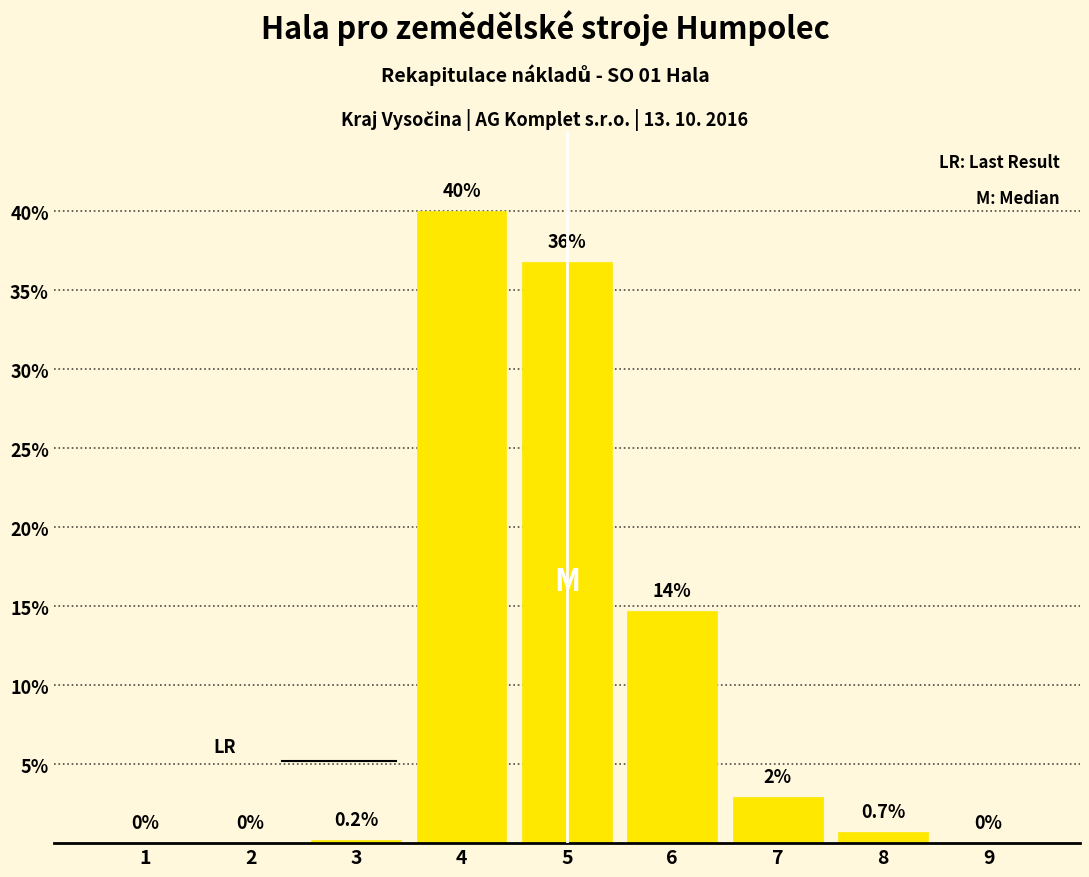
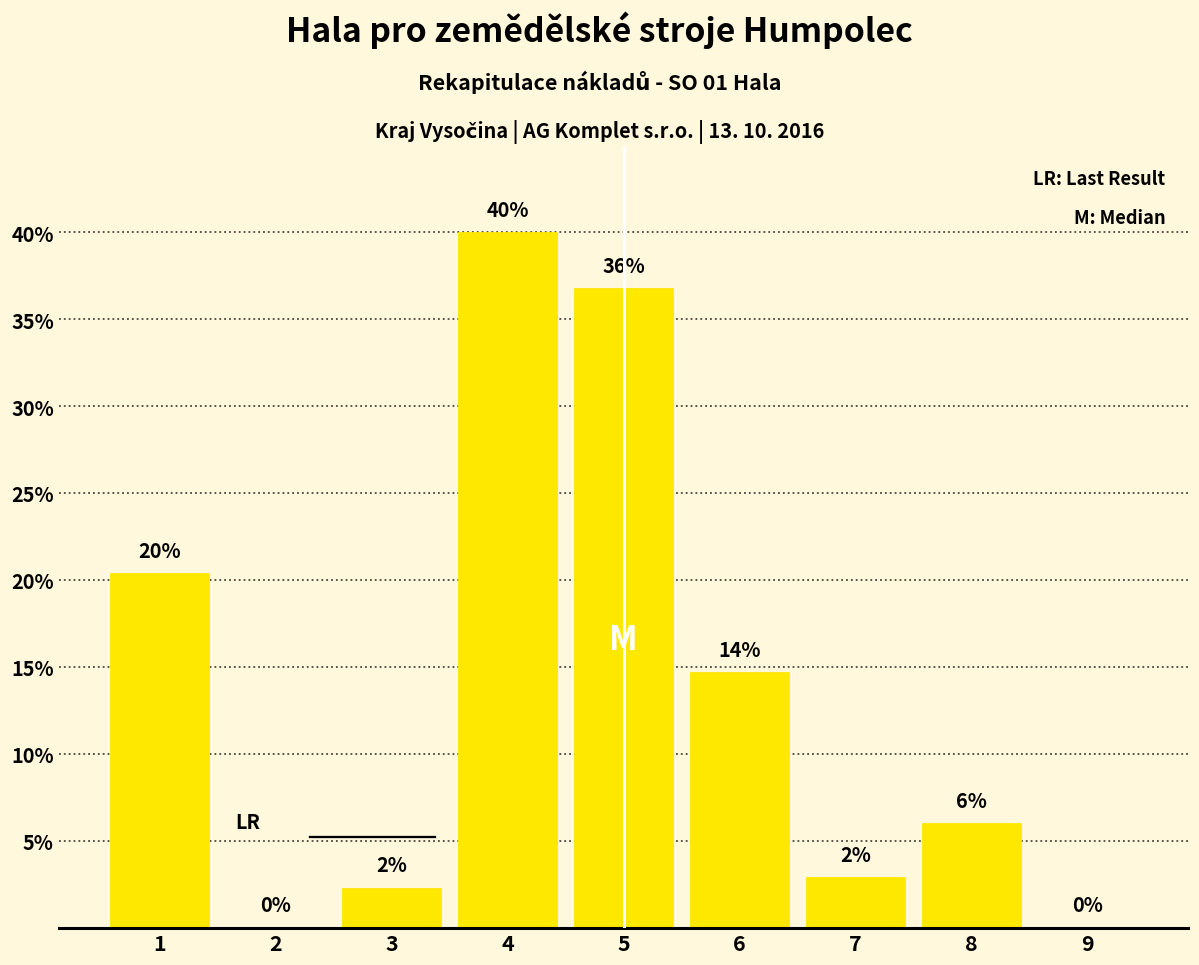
  {
-   "1": "0%",
+   "1": "20%",
    "2": "0%",
-   "3": "0.2%",
+   "3": "2%",
    "4": "40%",
-   "8": "0.7%",
+   "8": "6%",
    "9": "0%"
  }
